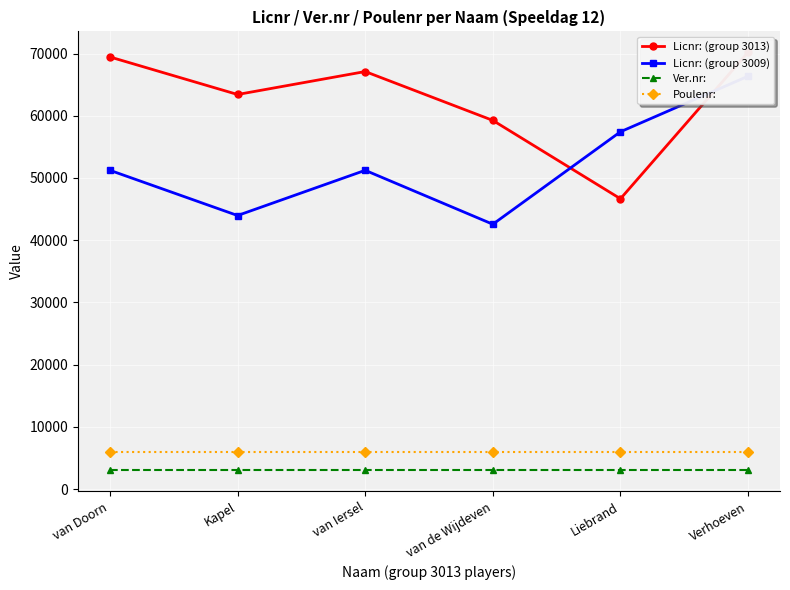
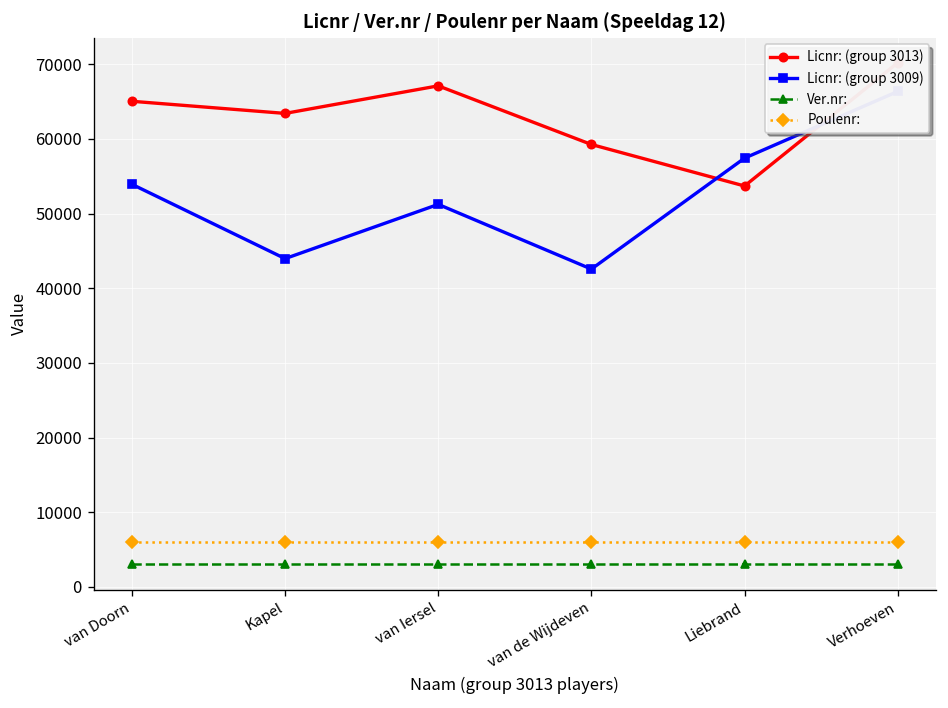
  {
    "Licnr: (group 3013)": {
-     "van Doorn": 69000,
+     "van Doorn": 65000,
      "Kapel": 63000,
      "van Iersel": 67000,
      "van de Wijdeven": 59000,
-     "Liebrand": 47000
+     "Liebrand": 54000
    },
    "Licnr: (group 3009)": {
-     "van Doorn": 51000,
+     "van Doorn": 54000,
      "Kapel": 44000,
      "van Iersel": 51000,
      "van de Wijdeven": 43000,
      "Liebrand": 57000
    },
    "Ver.nr:": {
      "van Doorn": 3000,
      "Kapel": 3000,
      "van Iersel": 3000,
      "van de Wijdeven": 3000,
      "Liebrand": 3000,
      "Verhoeven": 3000
    },
    "Poulenr:": {
      "van Doorn": 6000,
      "Kapel": 6000,
      "van Iersel": 6000,
      "van de Wijdeven": 6000,
      "Liebrand": 6000,
      "Verhoeven": 6000
    }
  }
